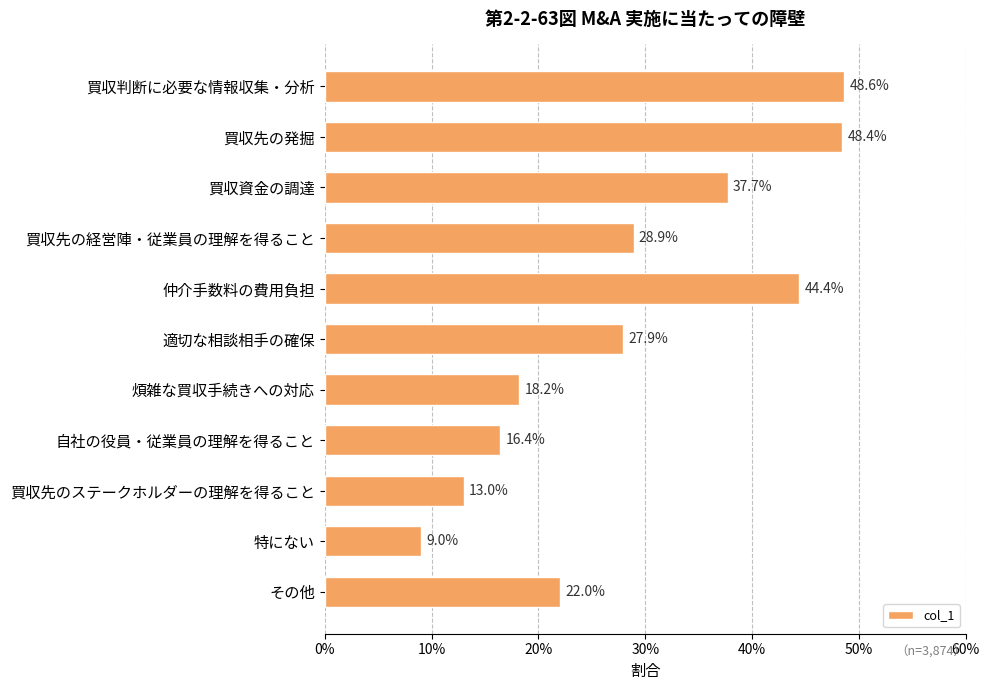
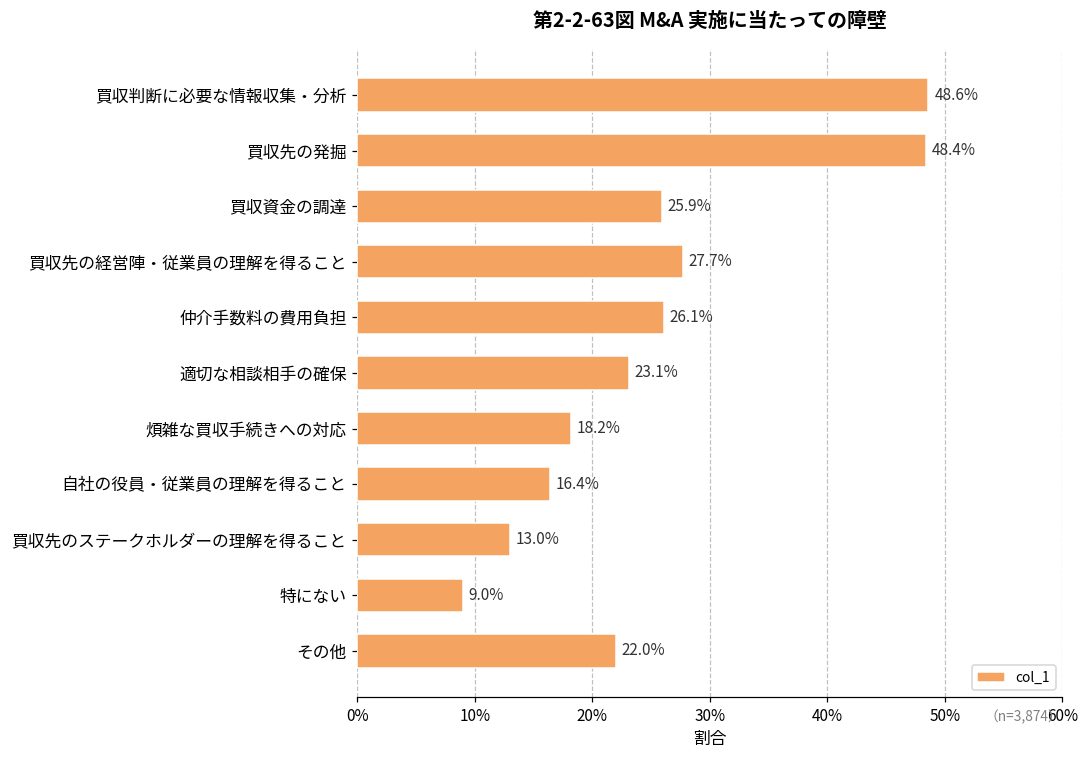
  {
    "買収判断に必要な情報収集・分析": "48.6%",
    "買収先の発掘": "48.4%",
-   "買収資金の調達": "37.7%",
-   "買収先の経営陣・従業員の理解を得ること": "28.9%",
-   "仲介手数料の費用負担": "44.4%",
-   "適切な相談相手の確保": "27.9%",
+   "買収資金の調達": "25.9%",
+   "買収先の経営陣・従業員の理解を得ること": "27.7%",
+   "仲介手数料の費用負担": "26.1%",
+   "適切な相談相手の確保": "23.1%",
    "煩雑な買収手続きへの対応": "18.2%",
    "自社の役員・従業員の理解を得ること": "16.4%",
    "買収先のステークホルダーの理解を得ること": "13.0%",
    "特にない": "9.0%",
    "その他": "22.0%"
  }
